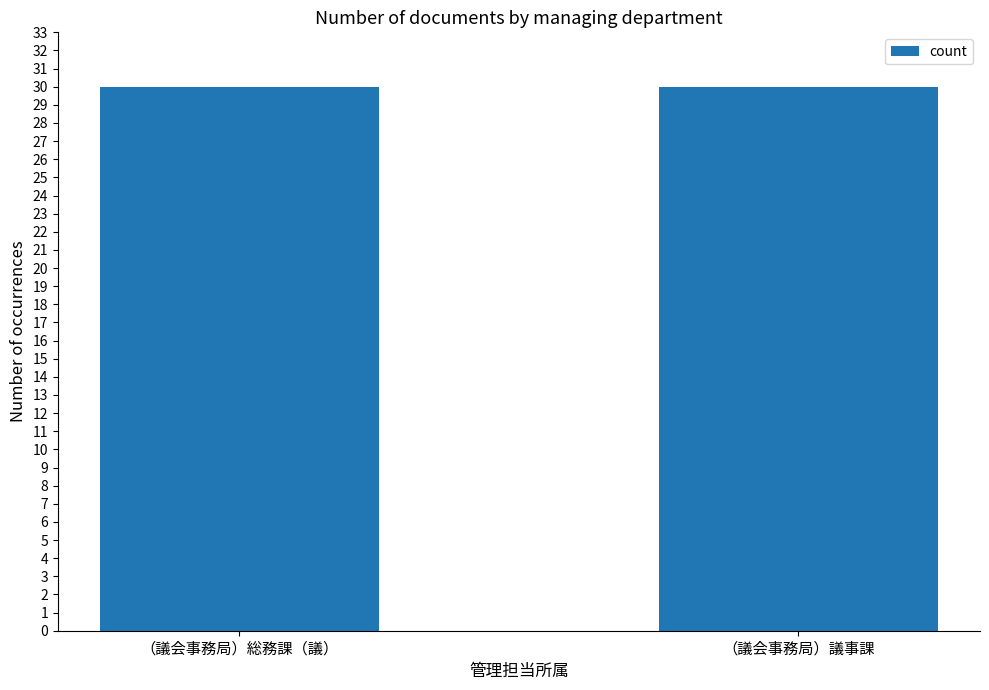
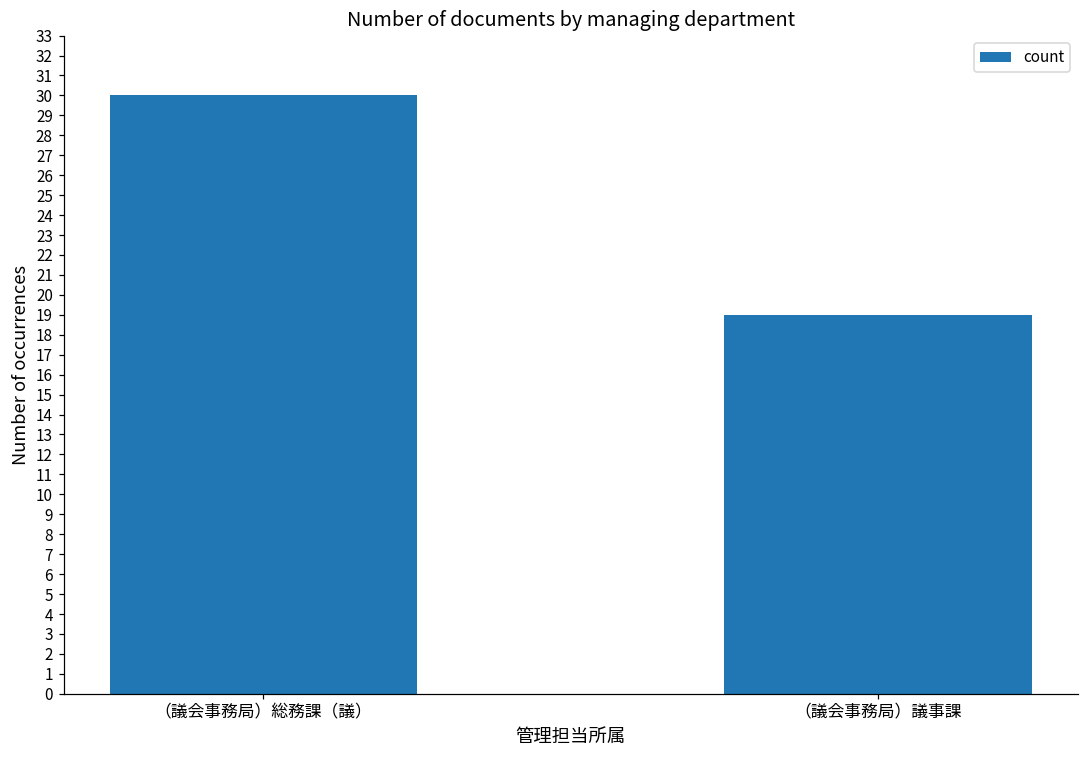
  {
    "（議会事務局）総務課（議）": 30,
-   "（議会事務局）議事課": 30
+   "（議会事務局）議事課": 19
  }
